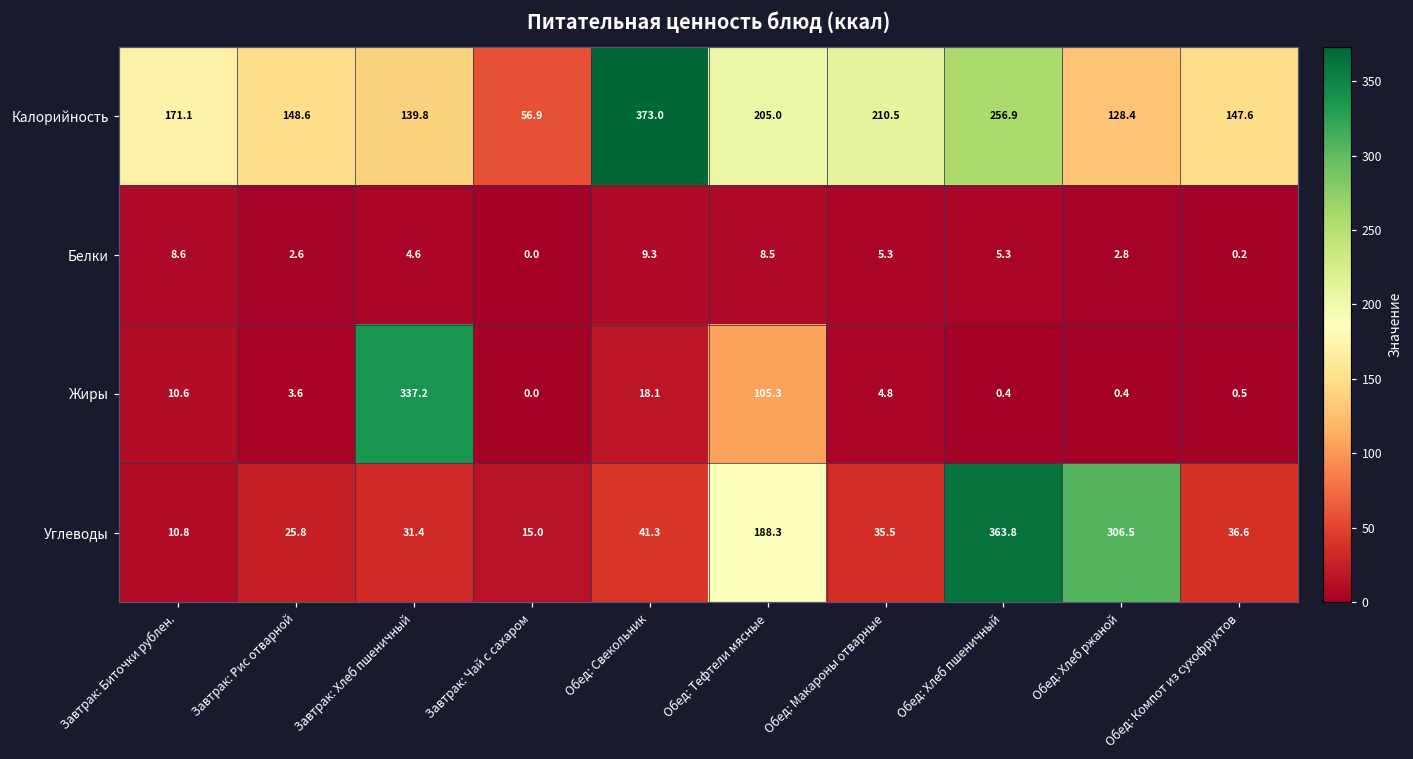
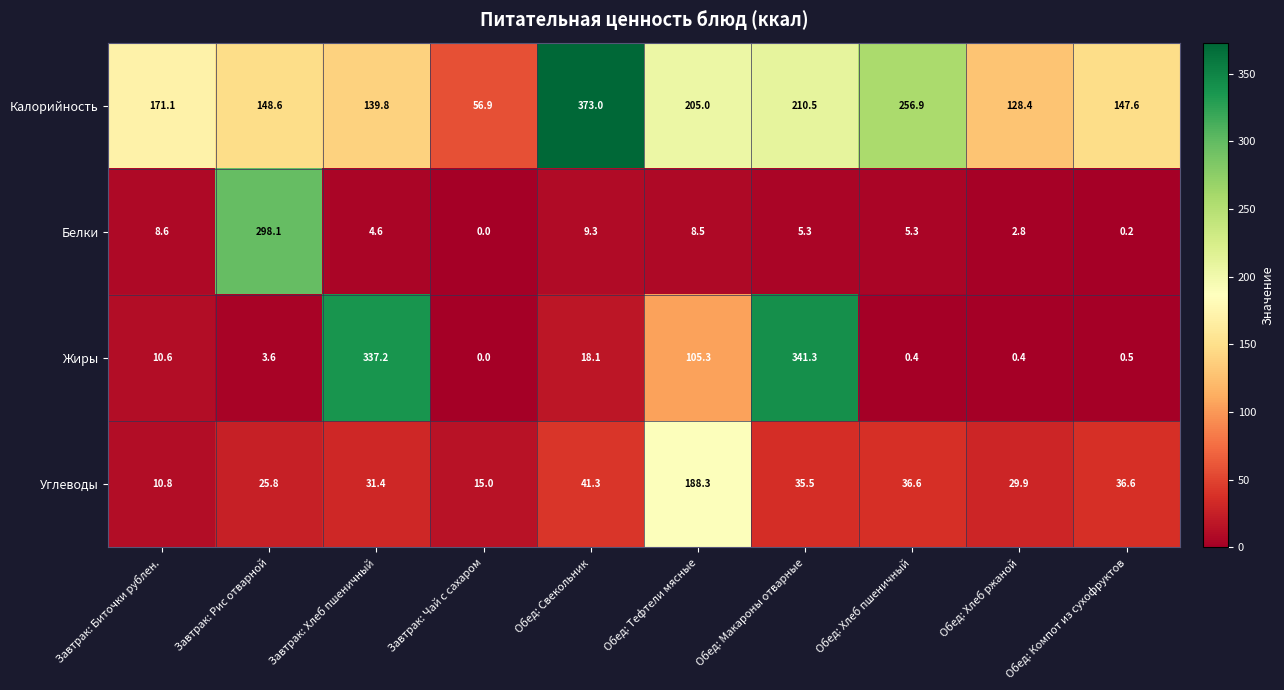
  {
    "Калорийность": {
      "Завтрак: Биточки рублен.": 171.1,
      "Завтрак: Рис отварной": 148.6,
      "Завтрак: Хлеб пшеничный": 139.8,
      "Завтрак: Чай с сахаром": 56.9,
      "Обед: Свекольник": 373.0,
      "Обед: Тефтели мясные": 205.0,
      "Обед: Макароны отварные": 210.5,
      "Обед: Хлеб пшеничный": 256.9,
      "Обед: Хлеб ржаной": 128.4,
      "Обед: Компот из сухофруктов": 147.6
    },
    "Белки": {
      "Завтрак: Биточки рублен.": 8.6,
-     "Завтрак: Рис отварной": 2.6,
+     "Завтрак: Рис отварной": 298.1,
      "Завтрак: Хлеб пшеничный": 4.6,
      "Завтрак: Чай с сахаром": 0.0,
      "Обед: Свекольник": 9.3,
      "Обед: Тефтели мясные": 8.5,
      "Обед: Макароны отварные": 5.3,
      "Обед: Хлеб пшеничный": 5.3,
      "Обед: Хлеб ржаной": 2.8,
      "Обед: Компот из сухофруктов": 0.2
    },
    "Жиры": {
      "Завтрак: Биточки рублен.": 10.6,
      "Завтрак: Рис отварной": 3.6,
      "Завтрак: Хлеб пшеничный": 337.2,
      "Завтрак: Чай с сахаром": 0.0,
      "Обед: Свекольник": 18.1,
      "Обед: Тефтели мясные": 105.3,
-     "Обед: Макароны отварные": 4.8,
+     "Обед: Макароны отварные": 341.3,
      "Обед: Хлеб пшеничный": 0.4,
      "Обед: Хлеб ржаной": 0.4,
      "Обед: Компот из сухофруктов": 0.5
    },
    "Углеводы": {
      "Завтрак: Биточки рублен.": 10.8,
      "Завтрак: Рис отварной": 25.8,
      "Завтрак: Хлеб пшеничный": 31.4,
      "Завтрак: Чай с сахаром": 15.0,
      "Обед: Свекольник": 41.3,
      "Обед: Тефтели мясные": 188.3,
      "Обед: Макароны отварные": 35.5,
-     "Обед: Хлеб пшеничный": 363.8,
-     "Обед: Хлеб ржаной": 306.5,
+     "Обед: Хлеб пшеничный": 36.6,
+     "Обед: Хлеб ржаной": 29.9,
      "Обед: Компот из сухофруктов": 36.6
    }
  }
